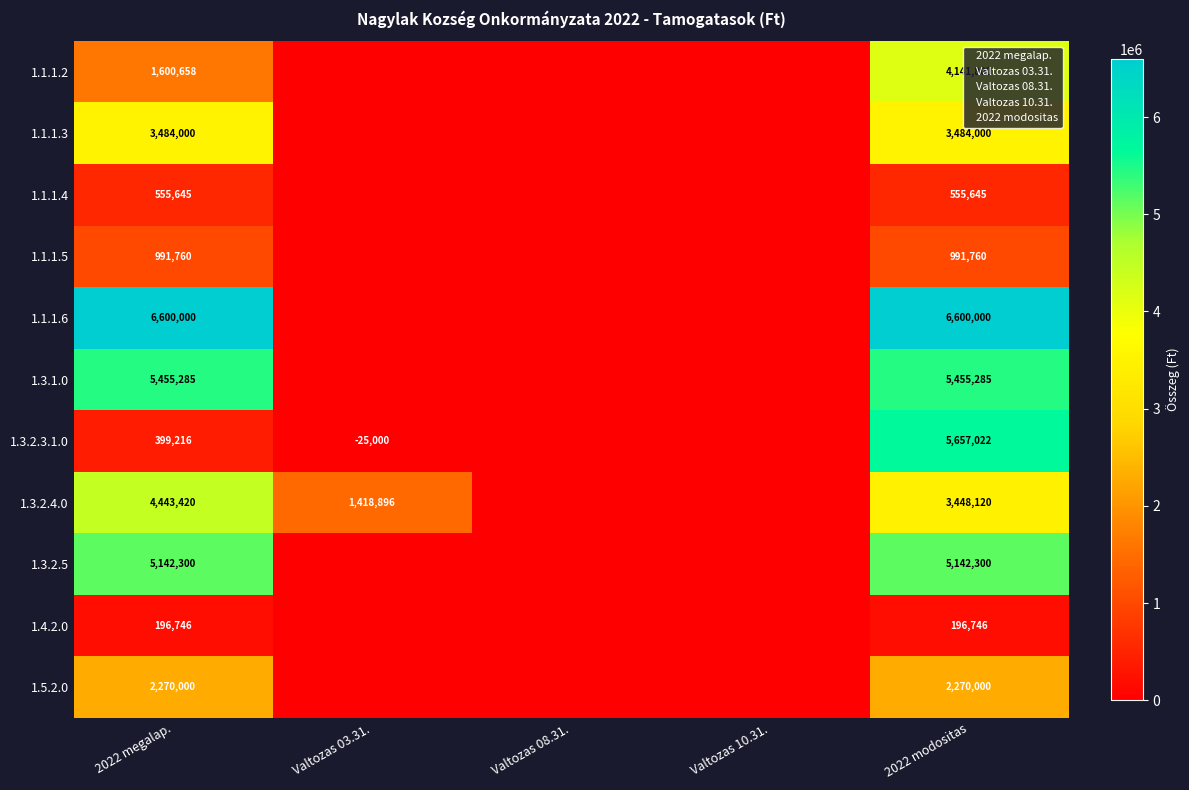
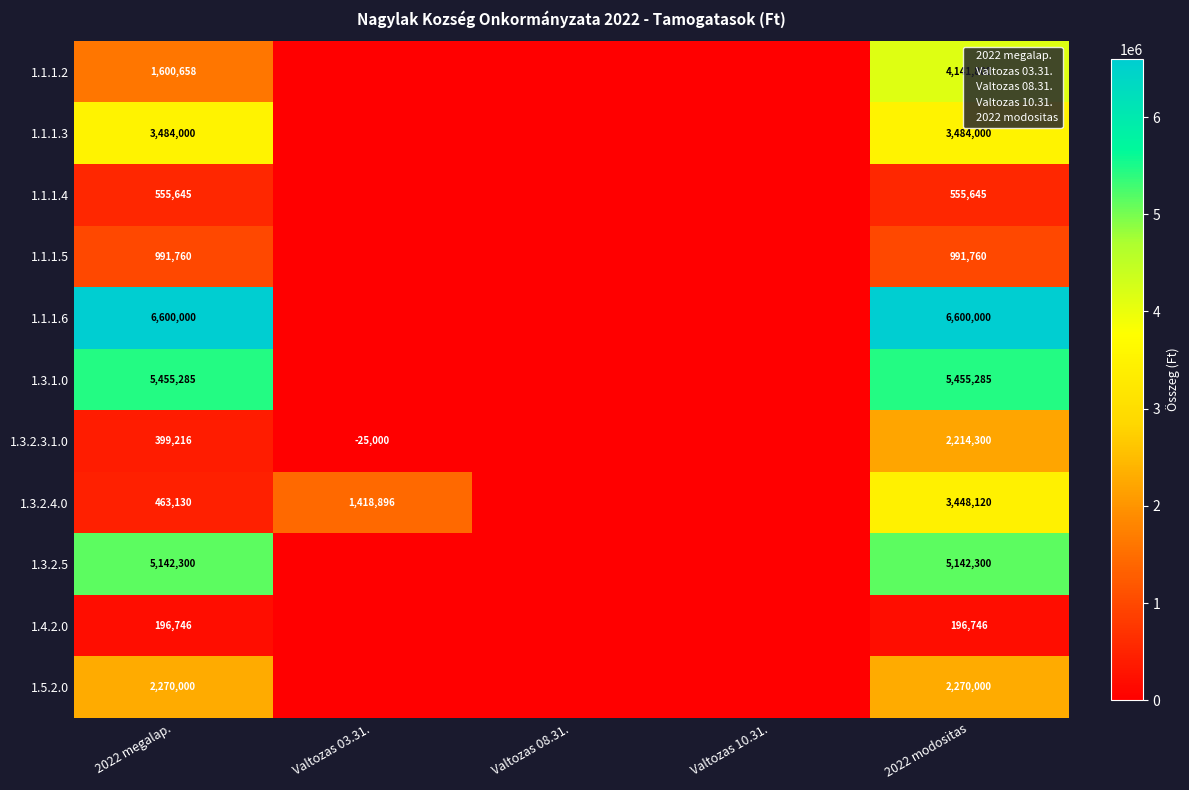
  {
    "1.1.1.2": {
      "2022 megalap.": "1,600,658"
    },
    "1.1.1.3": {
      "2022 megalap.": "3,484,000",
      "2022 modositas": "3,484,000"
    },
    "1.1.1.4": {
      "2022 megalap.": "555,645",
      "2022 modositas": "555,645"
    },
    "1.1.1.5": {
      "2022 megalap.": "991,760",
      "2022 modositas": "991,760"
    },
    "1.1.1.6": {
      "2022 megalap.": "6,600,000",
      "2022 modositas": "6,600,000"
    },
    "1.3.1.0": {
      "2022 megalap.": "5,455,285",
      "2022 modositas": "5,455,285"
    },
    "1.3.2.3.1.0": {
      "2022 megalap.": "399,216",
      "Valtozas 03.31.": "-25,000",
-     "2022 modositas": "5,657,022"
+     "2022 modositas": "2,214,300"
    },
    "1.3.2.4.0": {
-     "2022 megalap.": "4,443,420",
+     "2022 megalap.": "463,130",
      "Valtozas 03.31.": "1,418,896",
      "2022 modositas": "3,448,120"
    },
    "1.3.2.5": {
      "2022 megalap.": "5,142,300",
      "2022 modositas": "5,142,300"
    },
    "1.4.2.0": {
      "2022 megalap.": "196,746",
      "2022 modositas": "196,746"
    },
    "1.5.2.0": {
      "2022 megalap.": "2,270,000",
      "2022 modositas": "2,270,000"
    }
  }
